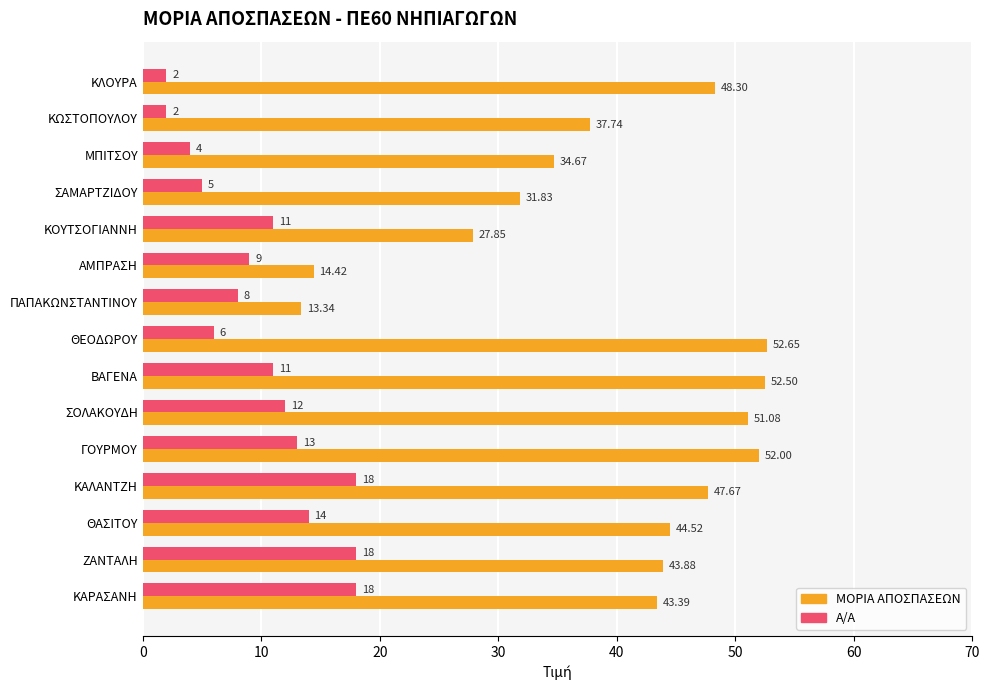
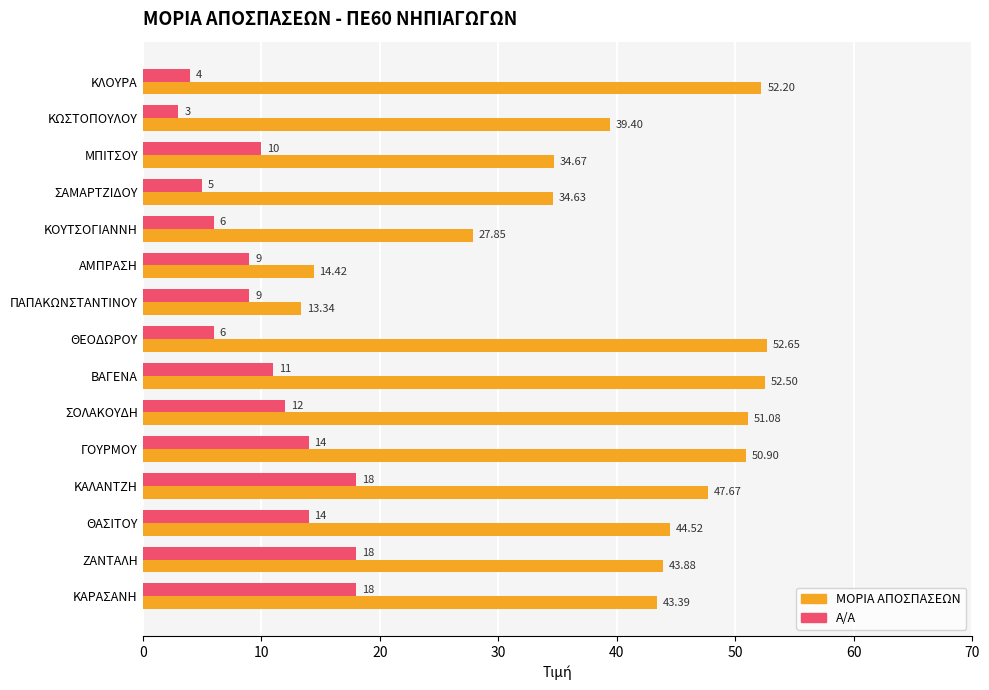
  {
    "ΜΟΡΙΑ ΑΠΟΣΠΑΣΕΩΝ": {
-     "ΚΛΟΥΡΑ": 48.30,
-     "ΚΩΣΤΟΠΟΥΛΟΥ": 37.74,
+     "ΚΛΟΥΡΑ": 52.20,
+     "ΚΩΣΤΟΠΟΥΛΟΥ": 39.40,
      "ΜΠΙΤΣΟΥ": 34.67,
-     "ΣΑΜΑΡΤΖΙΔΟΥ": 31.83,
+     "ΣΑΜΑΡΤΖΙΔΟΥ": 34.63,
      "ΚΟΥΤΣΟΓΙΑΝΝΗ": 27.85,
      "ΑΜΠΡΑΣΗ": 14.42,
      "ΠΑΠΑΚΩΝΣΤΑΝΤΙΝΟΥ": 13.34,
      "ΘΕΟΔΩΡΟΥ": 52.65,
      "ΒΑΓΕΝΑ": 52.50,
      "ΣΟΛΑΚΟΥΔΗ": 51.08,
-     "ΓΟΥΡΜΟΥ": 52.00,
+     "ΓΟΥΡΜΟΥ": 50.90,
      "ΚΑΛΑΝΤΖΗ": 47.67,
      "ΘΑΣΙΤΟΥ": 44.52,
      "ΖΑΝΤΑΛΗ": 43.88,
      "ΚΑΡΑΣΑΝΗ": 43.39
    },
    "A/A": {
-     "ΚΛΟΥΡΑ": 2,
-     "ΚΩΣΤΟΠΟΥΛΟΥ": 2,
-     "ΜΠΙΤΣΟΥ": 4,
+     "ΚΛΟΥΡΑ": 4,
+     "ΚΩΣΤΟΠΟΥΛΟΥ": 3,
+     "ΜΠΙΤΣΟΥ": 10,
      "ΣΑΜΑΡΤΖΙΔΟΥ": 5,
-     "ΚΟΥΤΣΟΓΙΑΝΝΗ": 11,
+     "ΚΟΥΤΣΟΓΙΑΝΝΗ": 6,
      "ΑΜΠΡΑΣΗ": 9,
-     "ΠΑΠΑΚΩΝΣΤΑΝΤΙΝΟΥ": 8,
+     "ΠΑΠΑΚΩΝΣΤΑΝΤΙΝΟΥ": 9,
      "ΘΕΟΔΩΡΟΥ": 6,
      "ΒΑΓΕΝΑ": 11,
      "ΣΟΛΑΚΟΥΔΗ": 12,
-     "ΓΟΥΡΜΟΥ": 13,
+     "ΓΟΥΡΜΟΥ": 14,
      "ΚΑΛΑΝΤΖΗ": 18,
      "ΘΑΣΙΤΟΥ": 14,
      "ΖΑΝΤΑΛΗ": 18,
      "ΚΑΡΑΣΑΝΗ": 18
    }
  }
